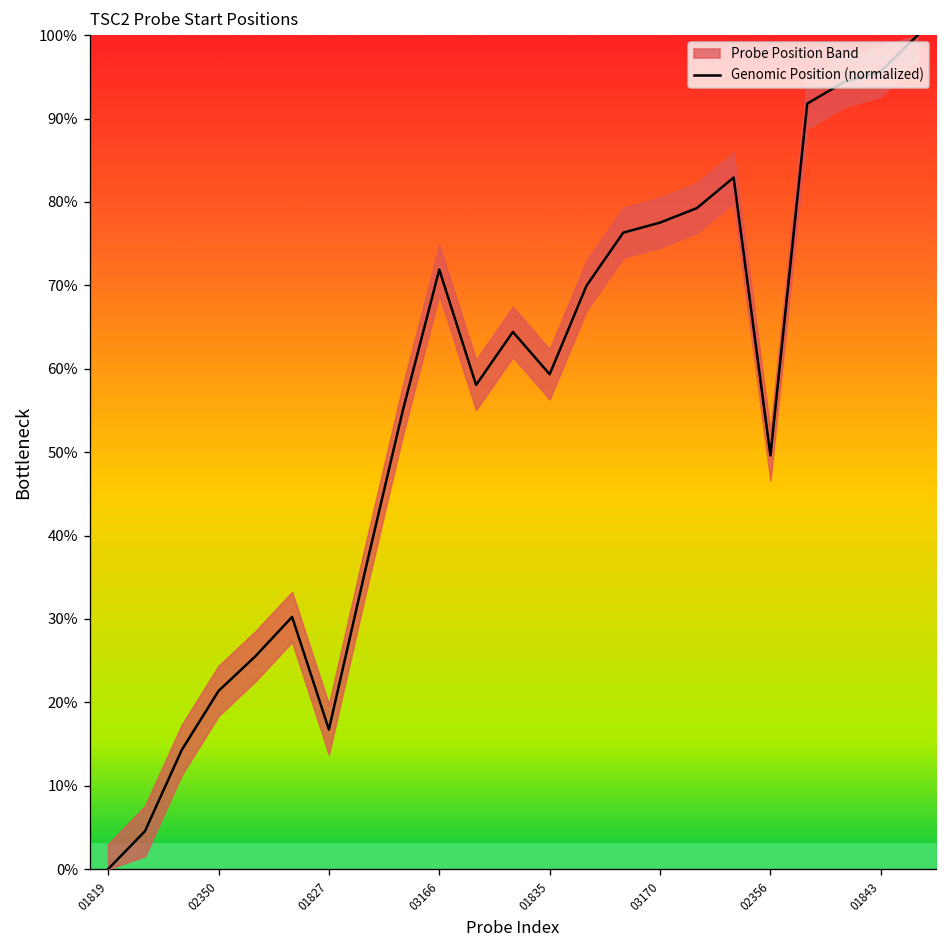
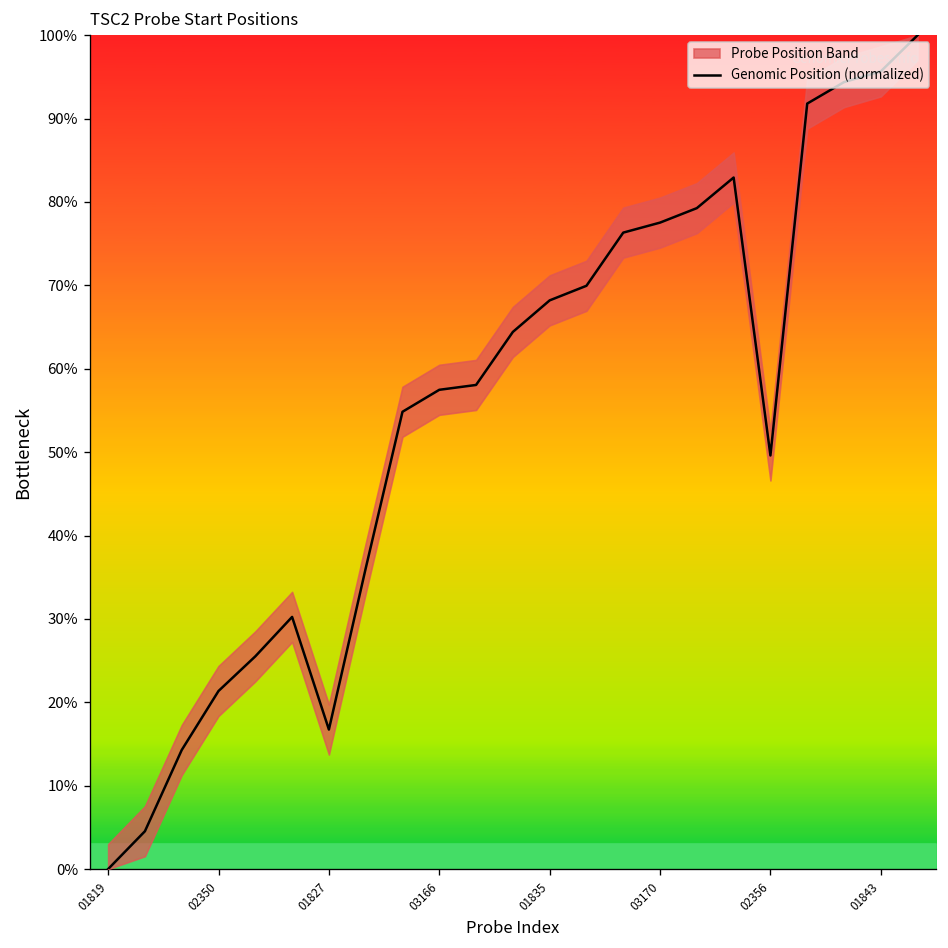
  {
    "Genomic Position (normalized)": {
      "01819": "0%",
      "02350": "21%",
      "01827": "17%",
-     "03166": "72%",
-     "01835": "59%",
+     "03166": "57%",
+     "01835": "68%",
      "03170": "78%",
      "02356": "50%"
    },
    "Probe Position Band": {
      "01819": "3%"
    }
  }
